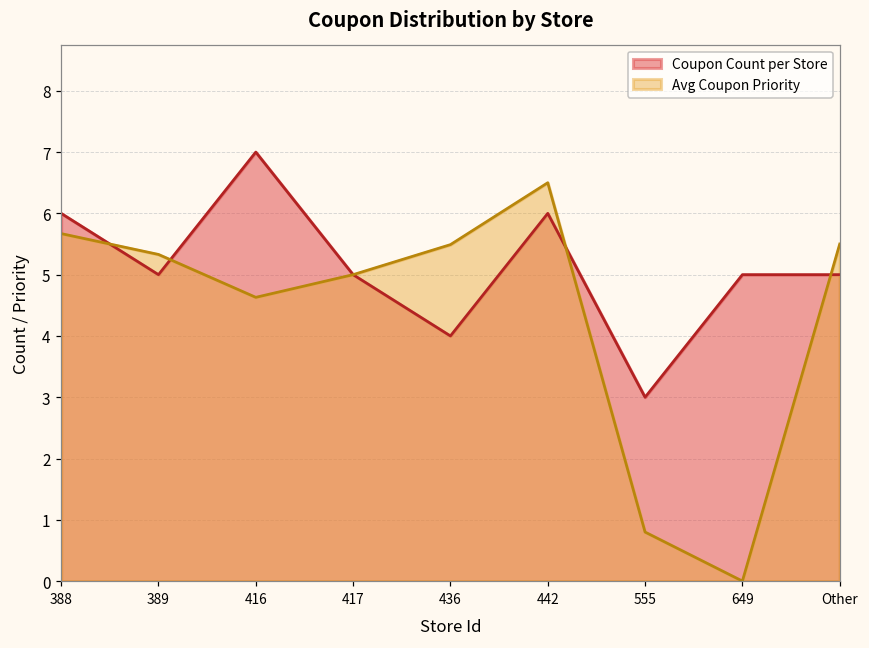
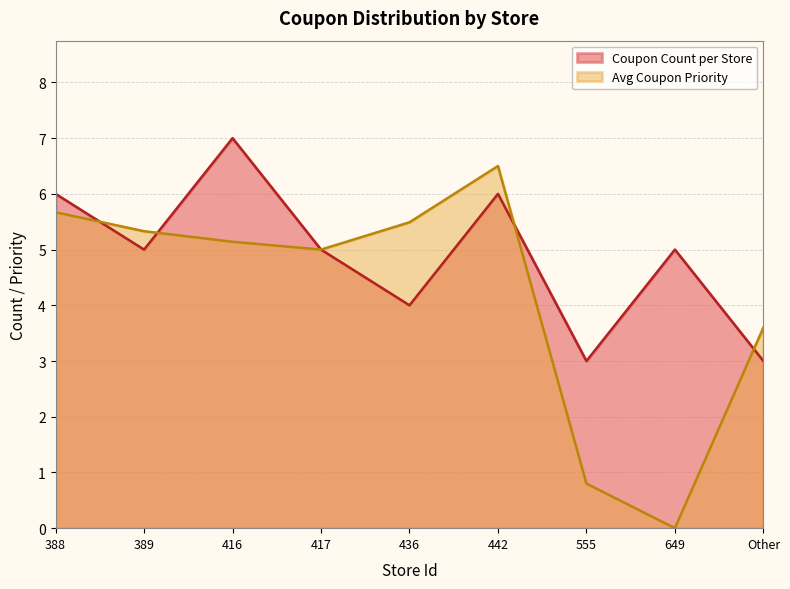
  {
    "Coupon Count per Store": {
      "388": 6,
      "389": 5,
      "416": 7,
      "436": 4,
      "442": 6,
      "555": 3,
      "649": 5,
-     "Other": 5
+     "Other": 3
    },
    "Avg Coupon Priority": {
      "388": 5.7,
      "389": 5.3,
-     "416": 4.6,
+     "416": 5.1,
      "436": 5.5,
      "442": 6.5,
      "555": 0.8,
      "649": 0.0,
-     "Other": 5.5
+     "Other": 3.6
    }
  }
